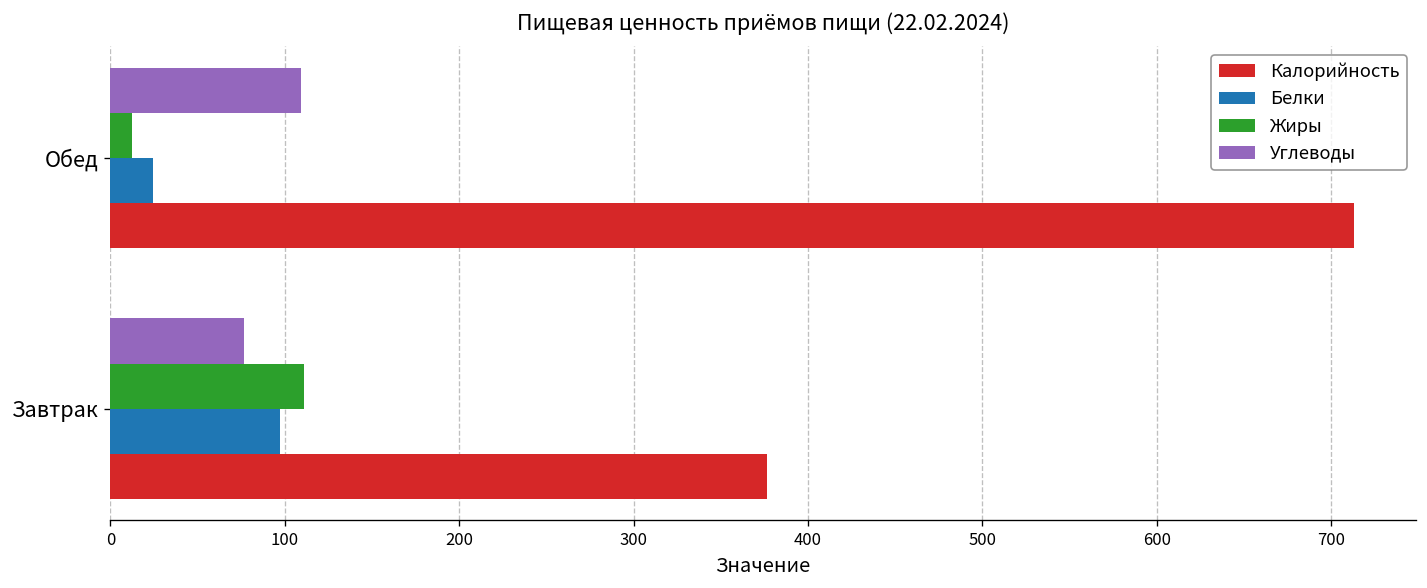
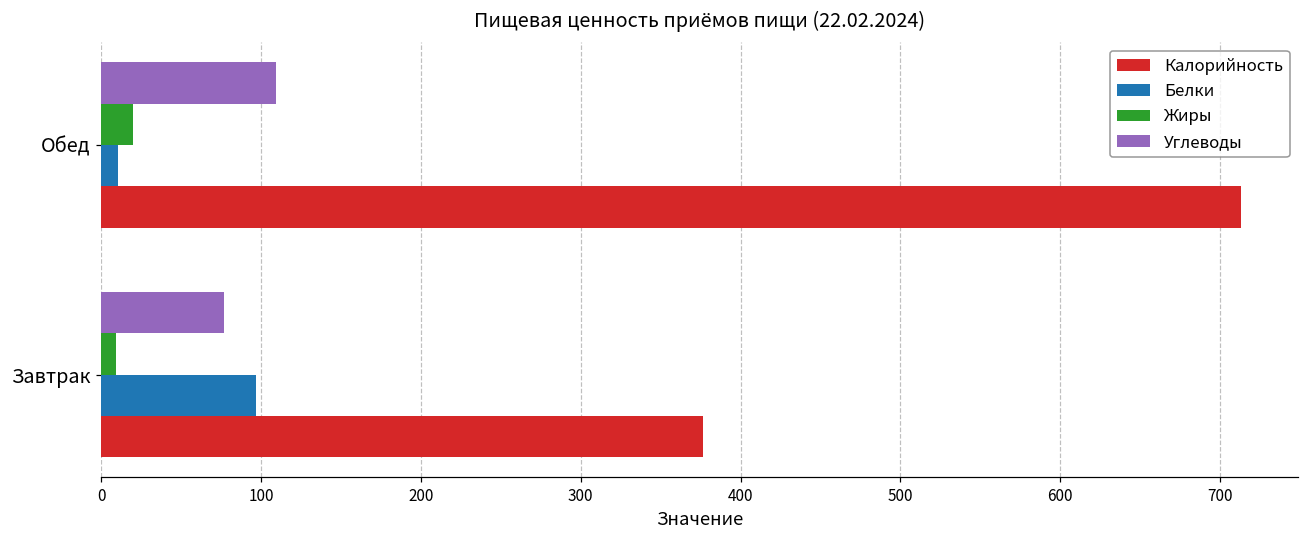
  {
    "Калорийность": {
      "Обед": 713,
      "Завтрак": 376
    },
    "Белки": {
-     "Обед": 24,
+     "Обед": 11,
      "Завтрак": 97
    },
    "Жиры": {
-     "Обед": 12,
-     "Завтрак": 111
+     "Обед": 20,
+     "Завтрак": 10
    },
    "Углеводы": {
      "Обед": 109,
      "Завтрак": 77
    }
  }
